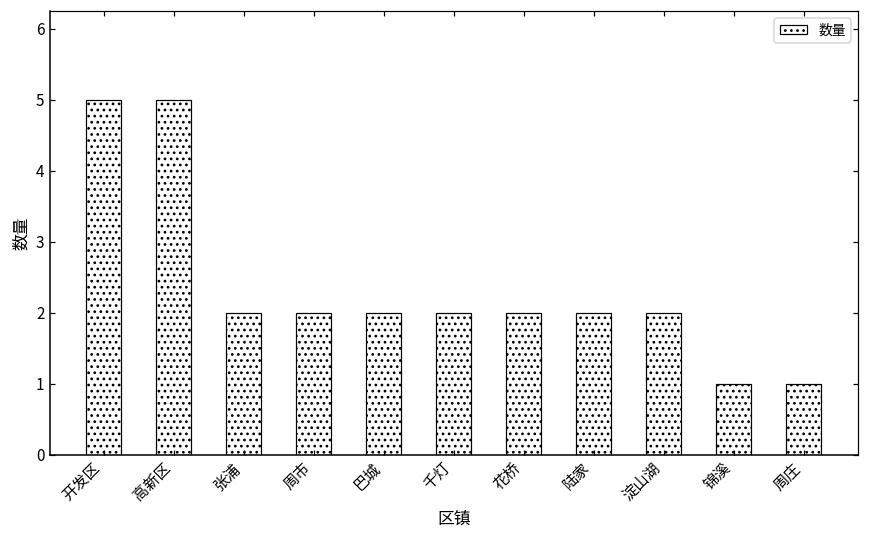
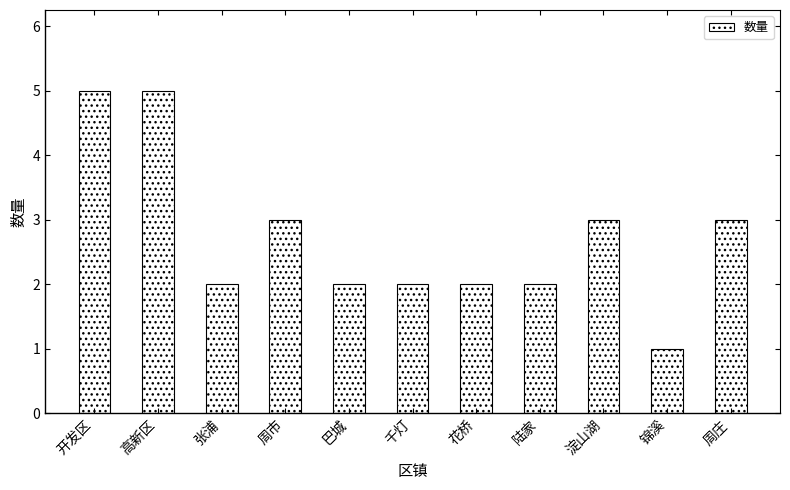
  {
    "开发区": 5,
    "高新区": 5,
    "张浦": 2,
-   "周市": 2,
+   "周市": 3,
    "巴城": 2,
    "千灯": 2,
    "花桥": 2,
    "陆家": 2,
-   "淀山湖": 2,
+   "淀山湖": 3,
    "锦溪": 1,
-   "周庄": 1
+   "周庄": 3
  }
